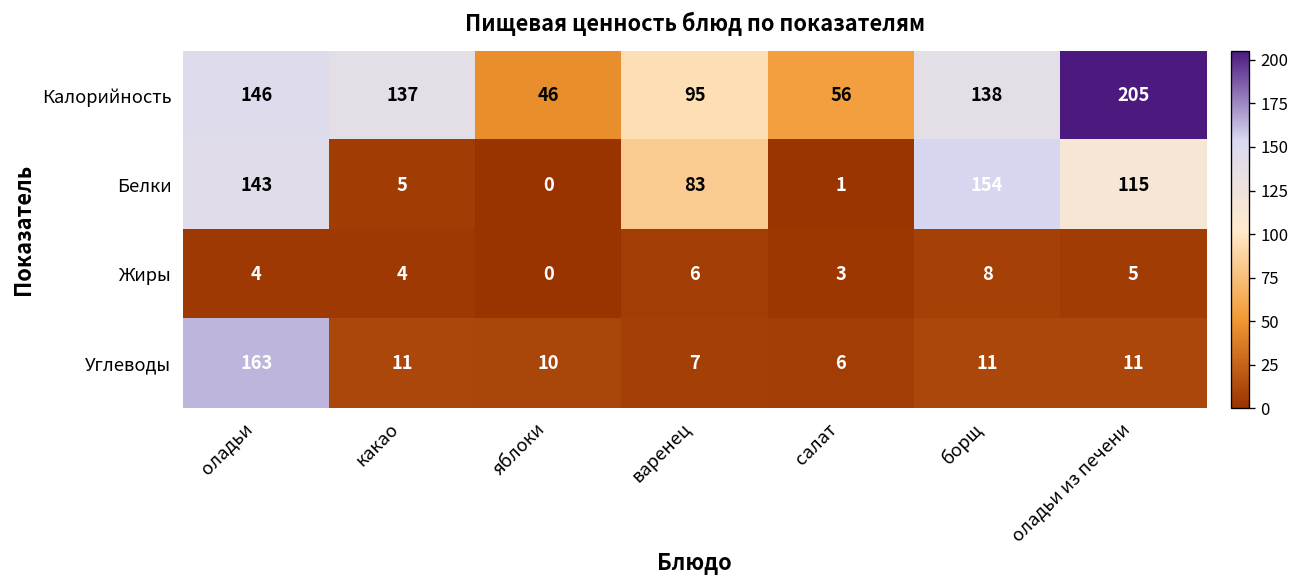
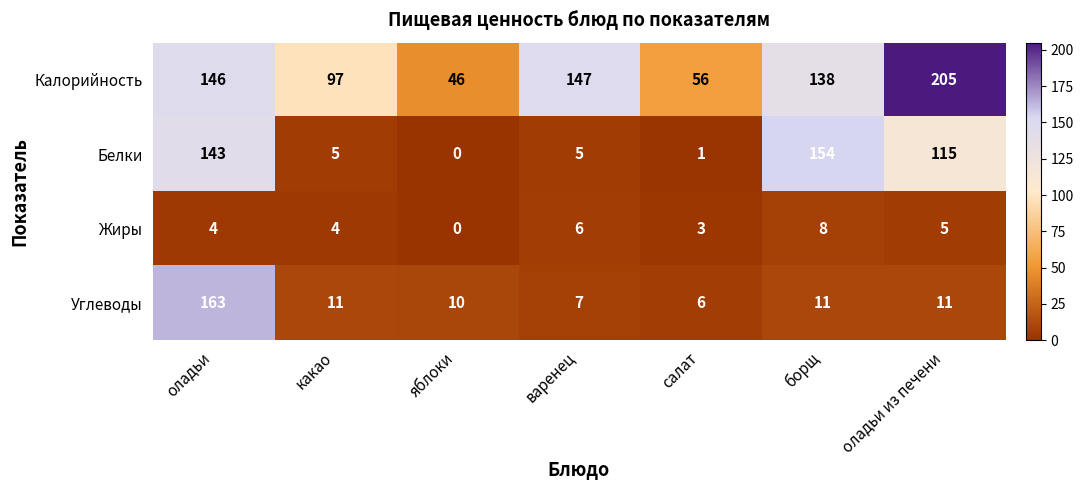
  {
    "Калорийность": {
      "оладьи": 146,
-     "какао": 137,
+     "какао": 97,
      "яблоки": 46,
-     "варенец": 95,
+     "варенец": 147,
      "салат": 56,
      "борщ": 138,
      "оладьи из печени": 205
    },
    "Белки": {
      "оладьи": 143,
      "какао": 5,
      "яблоки": 0,
-     "варенец": 83,
+     "варенец": 5,
      "салат": 1,
      "оладьи из печени": 115
    },
    "Жиры": {
      "оладьи": 4,
      "какао": 4,
      "яблоки": 0,
      "варенец": 6,
      "салат": 3,
      "борщ": 8,
      "оладьи из печени": 5
    },
    "Углеводы": {
      "оладьи": 163,
      "какао": 11,
      "яблоки": 10,
      "варенец": 7,
      "салат": 6,
      "борщ": 11,
      "оладьи из печени": 11
    }
  }
